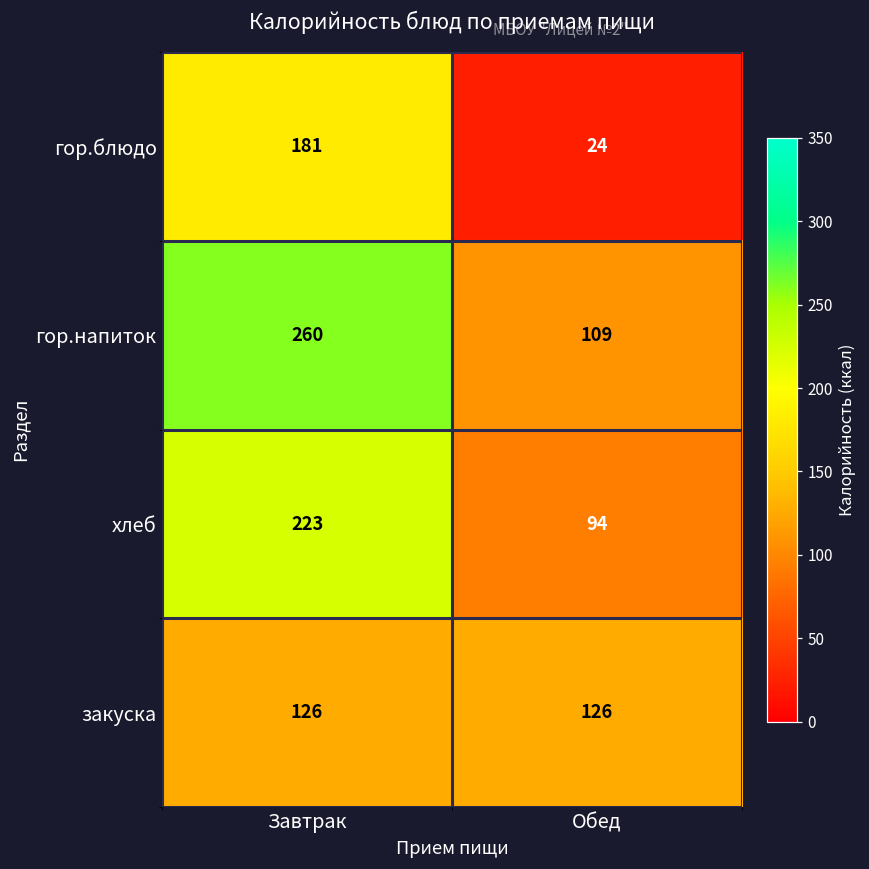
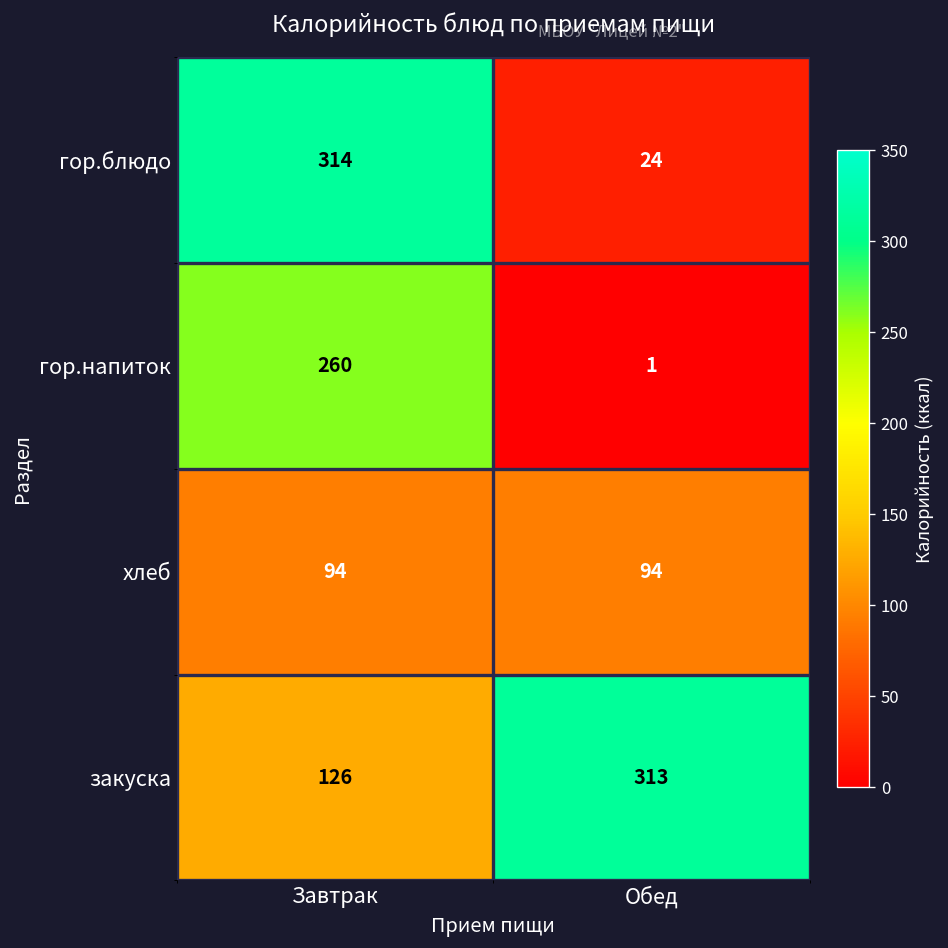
  {
    "гор.блюдо": {
-     "Завтрак": 181,
+     "Завтрак": 314,
      "Обед": 24
    },
    "гор.напиток": {
      "Завтрак": 260,
-     "Обед": 109
+     "Обед": 1
    },
    "хлеб": {
-     "Завтрак": 223,
+     "Завтрак": 94,
      "Обед": 94
    },
    "закуска": {
      "Завтрак": 126,
-     "Обед": 126
+     "Обед": 313
    }
  }
